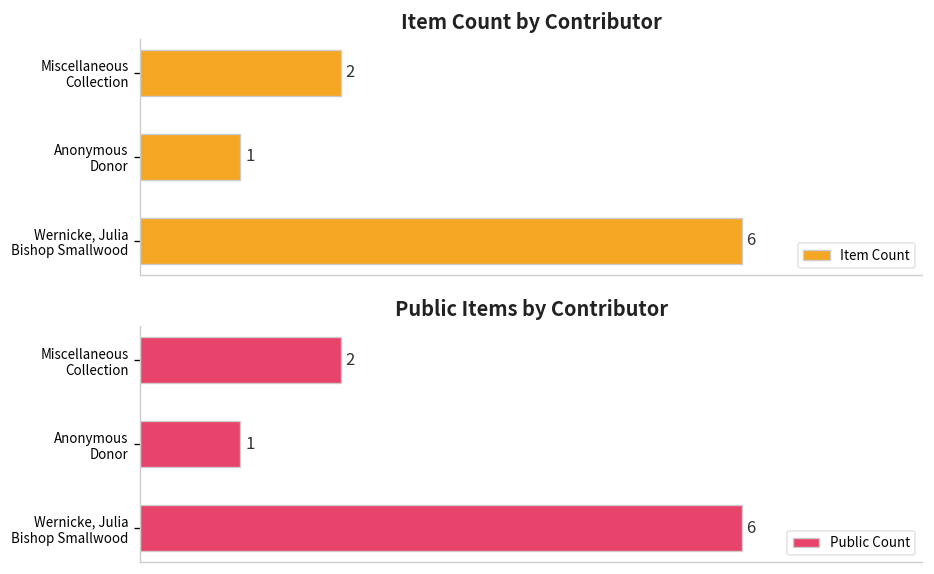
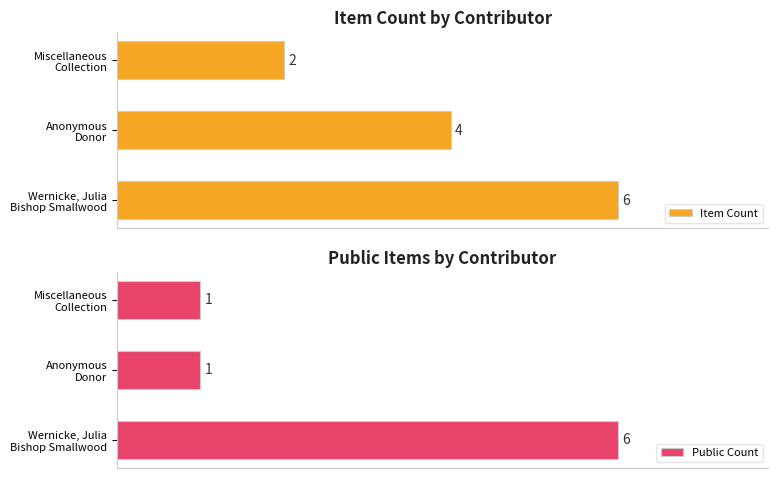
  {
    "Item Count by Contributor": {
      "Miscellaneous Collection": 2,
-     "Anonymous Donor": 1,
+     "Anonymous Donor": 4,
      "Wernicke, Julia Bishop Smallwood": 6
    },
    "Public Items by Contributor": {
-     "Miscellaneous Collection": 2,
+     "Miscellaneous Collection": 1,
      "Anonymous Donor": 1,
      "Wernicke, Julia Bishop Smallwood": 6
    }
  }
